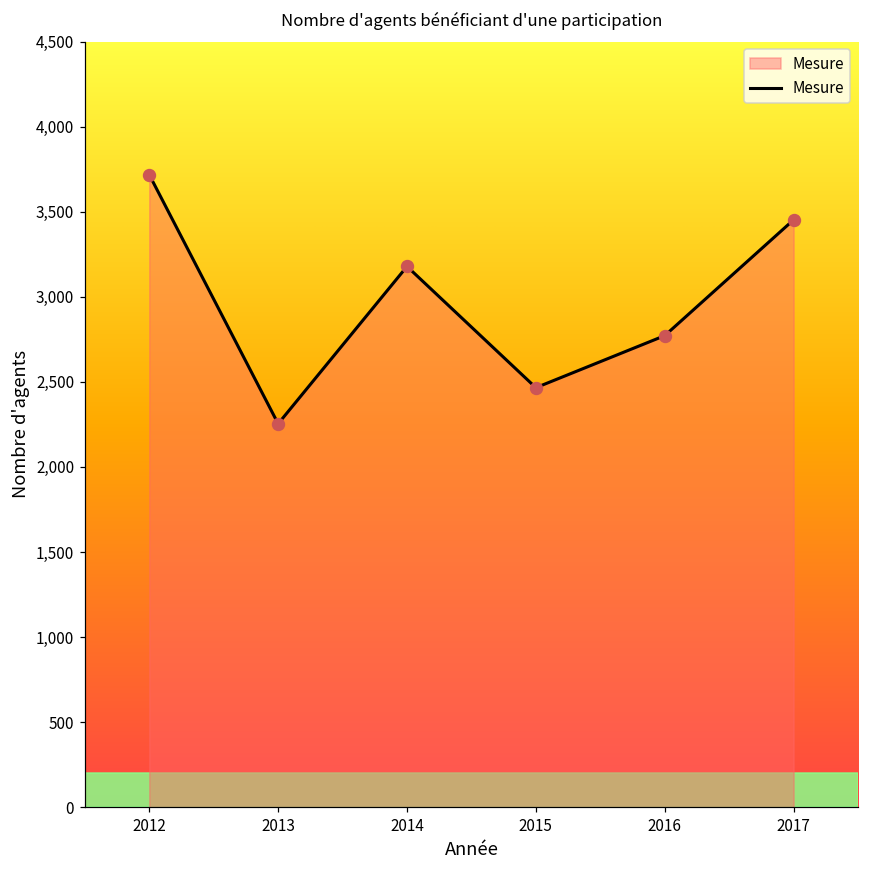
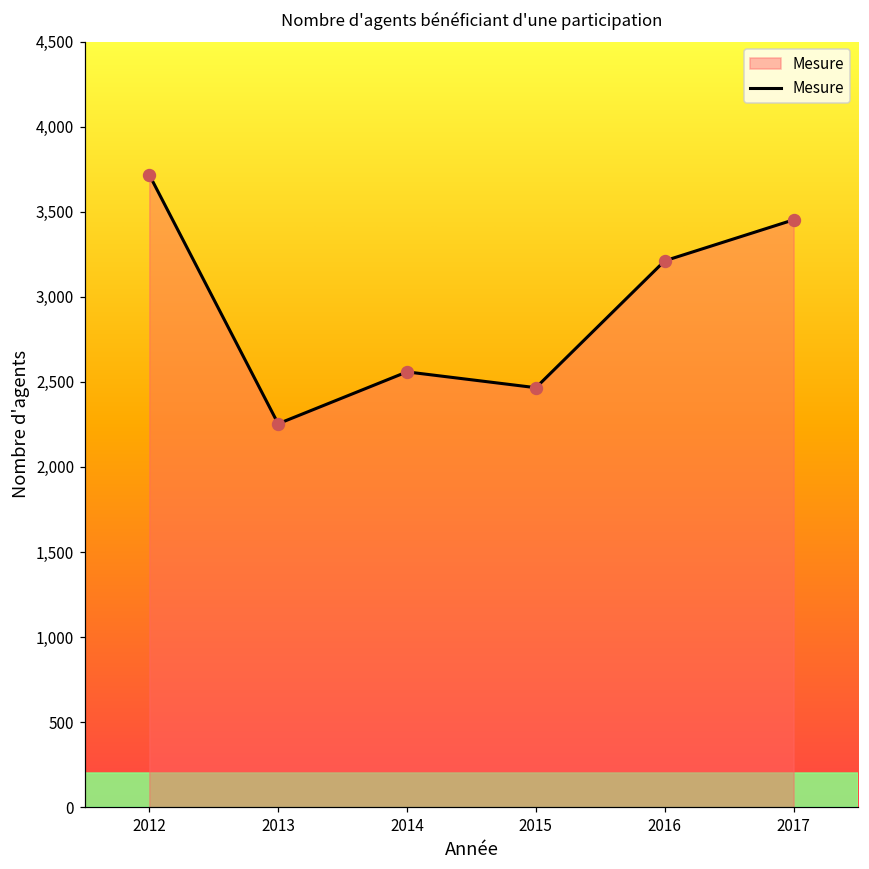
  {
    "2012": "3,720",
    "2013": "2,250",
-   "2014": "3,180",
+   "2014": "2,560",
    "2015": "2,470",
-   "2016": "2,770",
+   "2016": "3,210",
    "2017": "3,450"
  }
